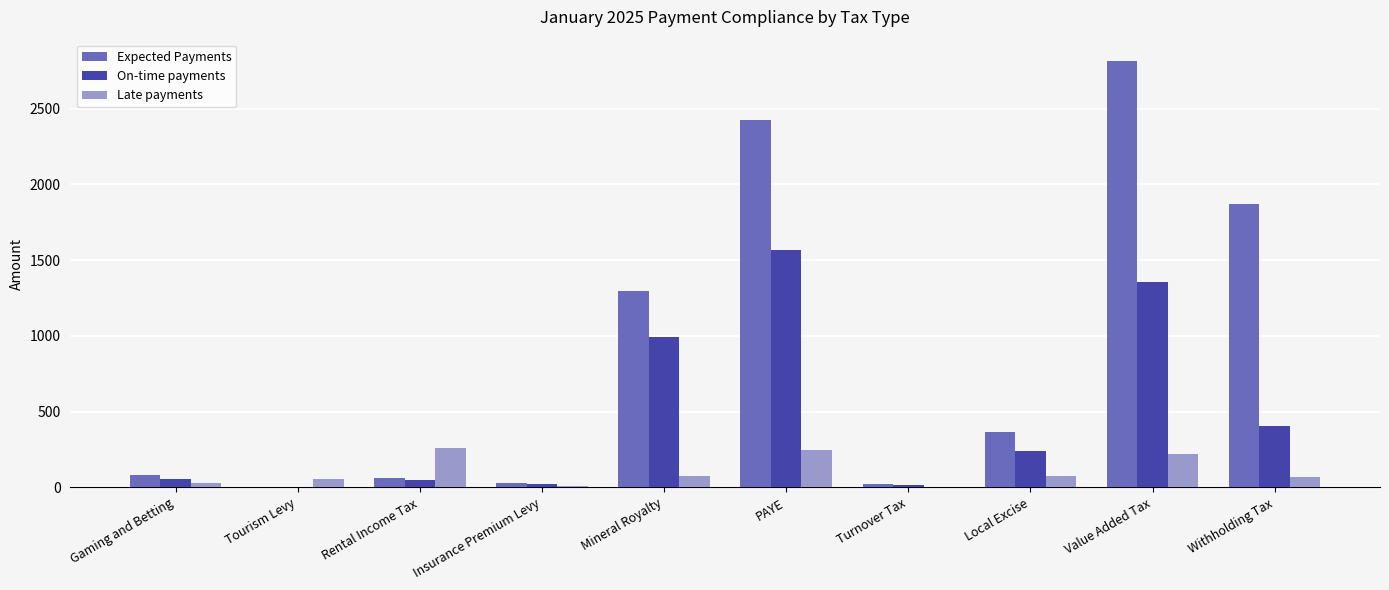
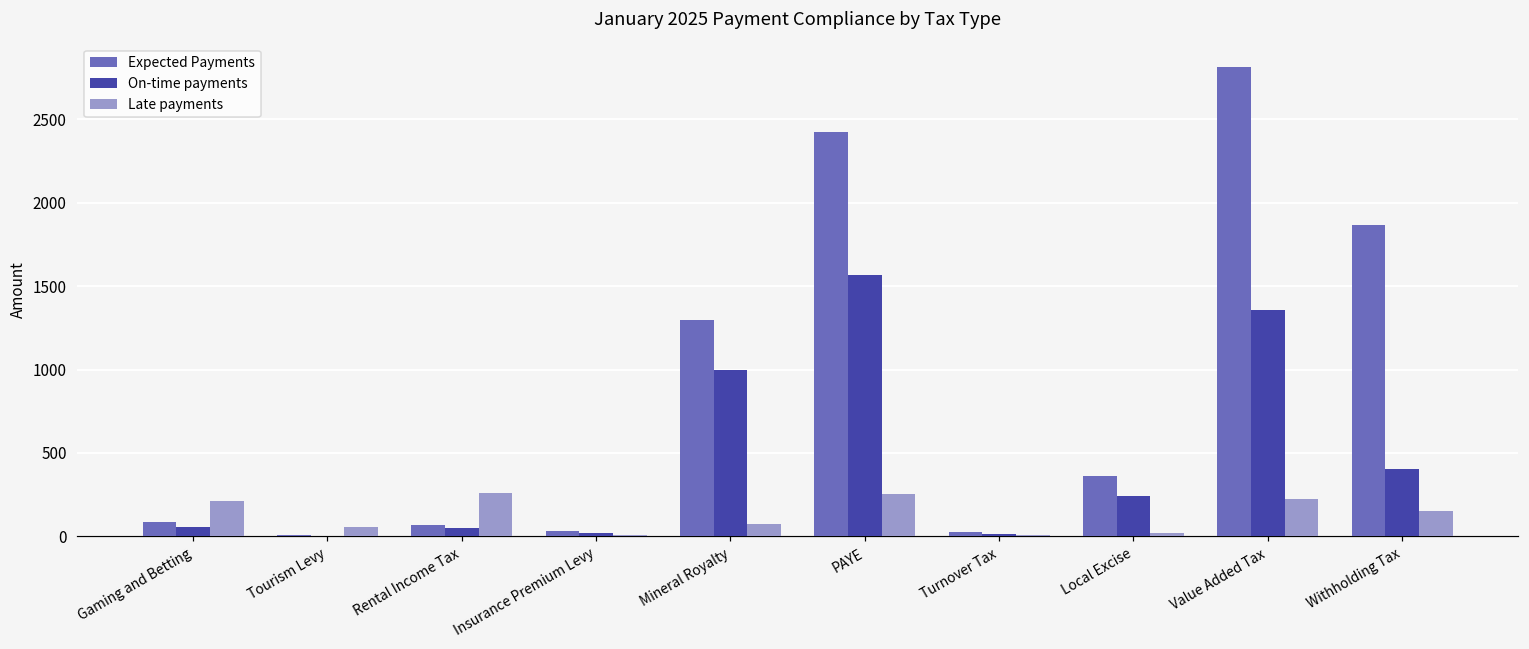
  {
    "Late payments": {
-     "Gaming and Betting": 30,
+     "Gaming and Betting": 210,
      "Tourism Levy": 50,
      "Rental Income Tax": 260,
      "Mineral Royalty": 80,
      "PAYE": 250,
-     "Local Excise": 70,
+     "Local Excise": 20,
      "Value Added Tax": 220,
-     "Withholding Tax": 70
+     "Withholding Tax": 150
    }
  }
